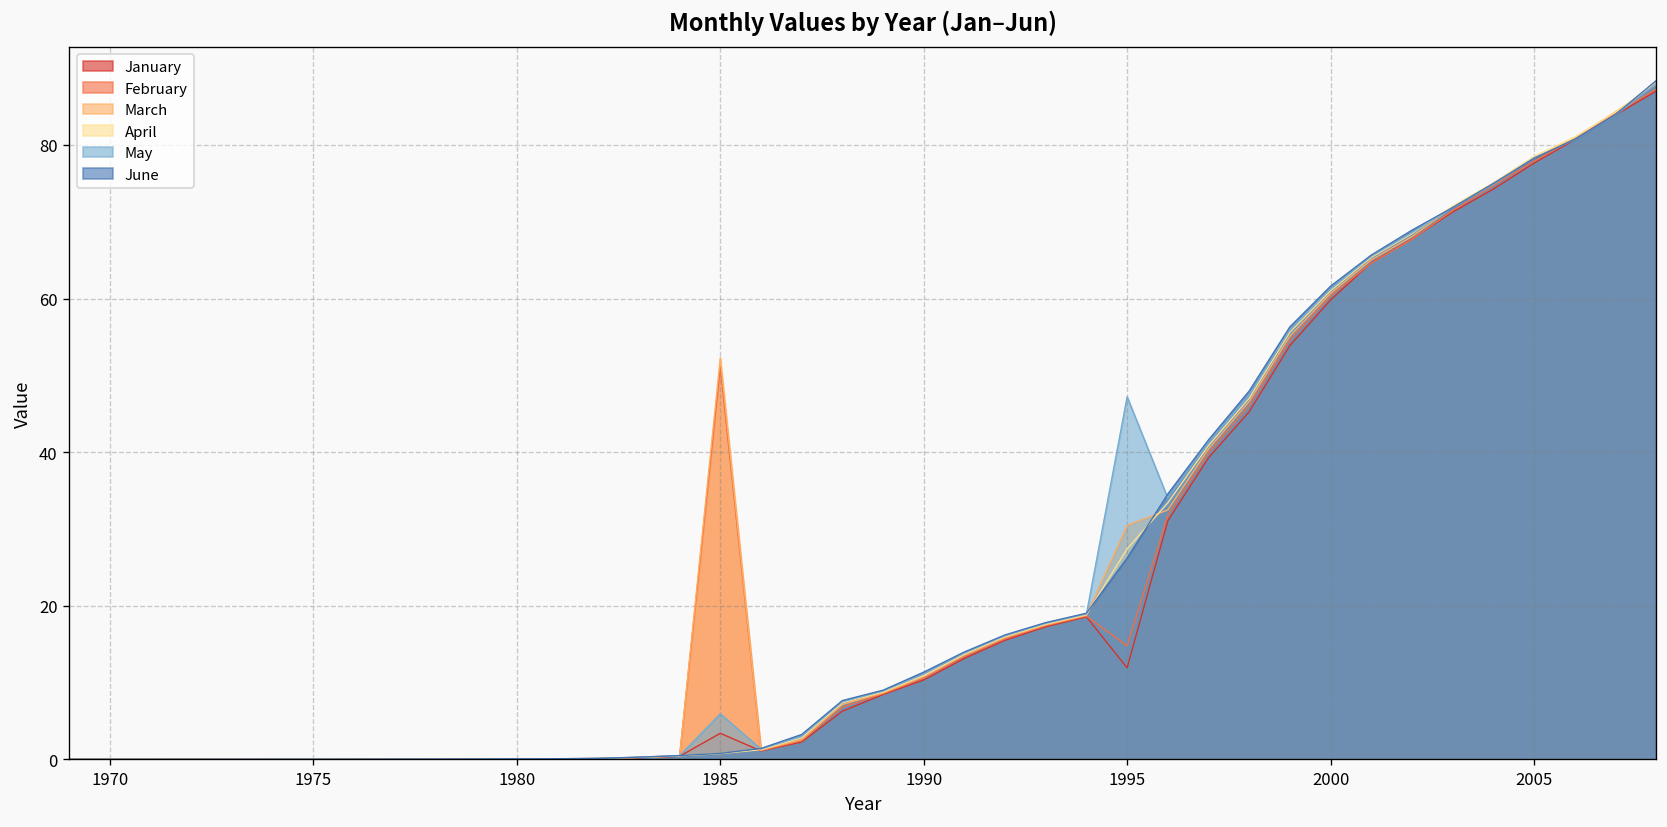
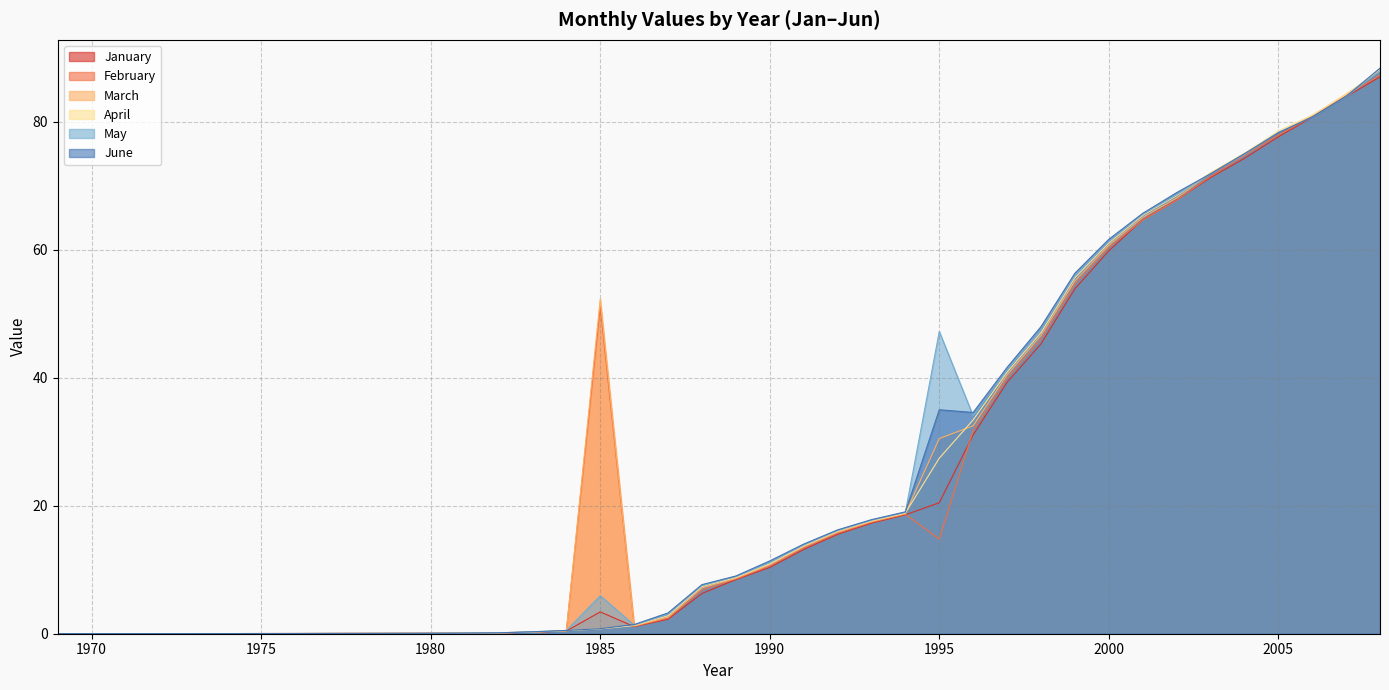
  {
    "January": {
      "1985": 3,
-     "1995": 12,
+     "1995": 20,
      "2000": 60
    },
    "February": {
      "1985": 51,
      "1995": 15
    },
    "March": {
      "1985": 52,
      "1995": 30
    },
    "April": {
      "1995": 27
    },
    "May": {
      "1985": 6,
      "1995": 47
    },
    "June": {
-     "1995": 26
+     "1995": 35
    }
  }
